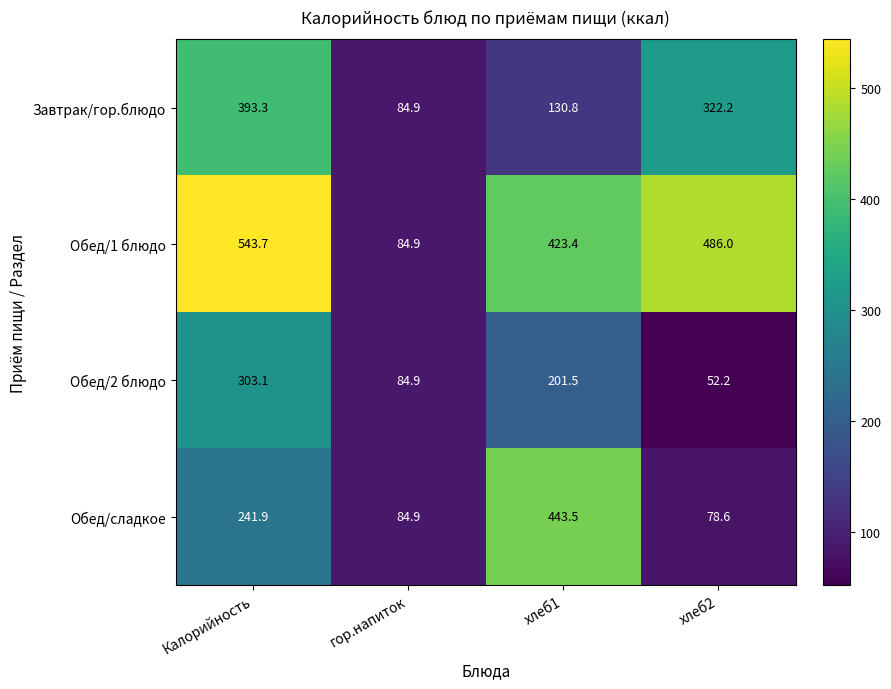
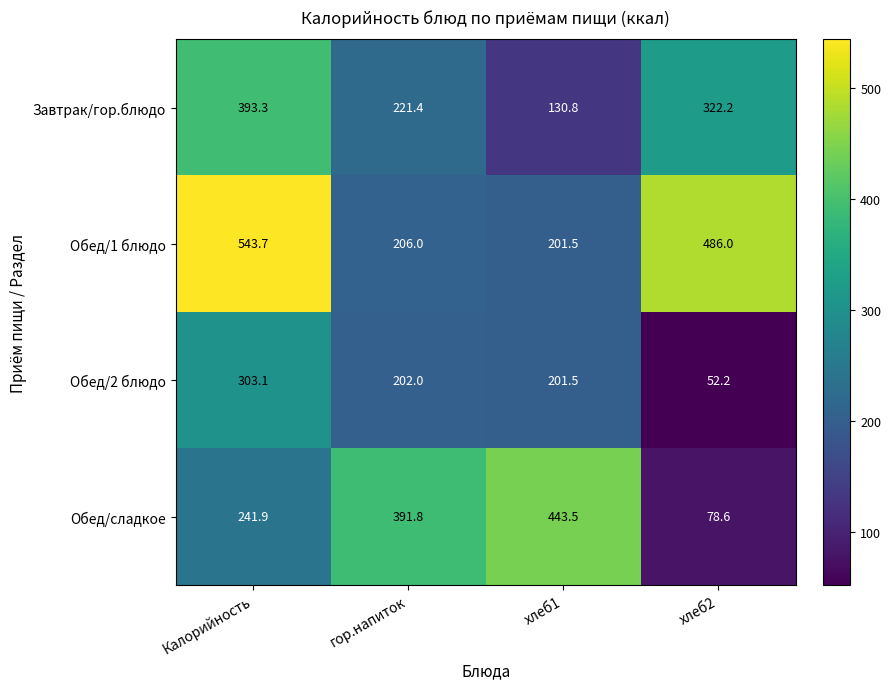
  {
    "Завтрак/гор.блюдо": {
      "Калорийность": 393.3,
-     "гор.напиток": 84.9,
+     "гор.напиток": 221.4,
      "хлеб1": 130.8,
      "хлеб2": 322.2
    },
    "Обед/1 блюдо": {
      "Калорийность": 543.7,
-     "гор.напиток": 84.9,
-     "хлеб1": 423.4,
+     "гор.напиток": 206.0,
+     "хлеб1": 201.5,
      "хлеб2": 486.0
    },
    "Обед/2 блюдо": {
      "Калорийность": 303.1,
-     "гор.напиток": 84.9,
+     "гор.напиток": 202.0,
      "хлеб1": 201.5,
      "хлеб2": 52.2
    },
    "Обед/сладкое": {
      "Калорийность": 241.9,
-     "гор.напиток": 84.9,
+     "гор.напиток": 391.8,
      "хлеб1": 443.5,
      "хлеб2": 78.6
    }
  }
